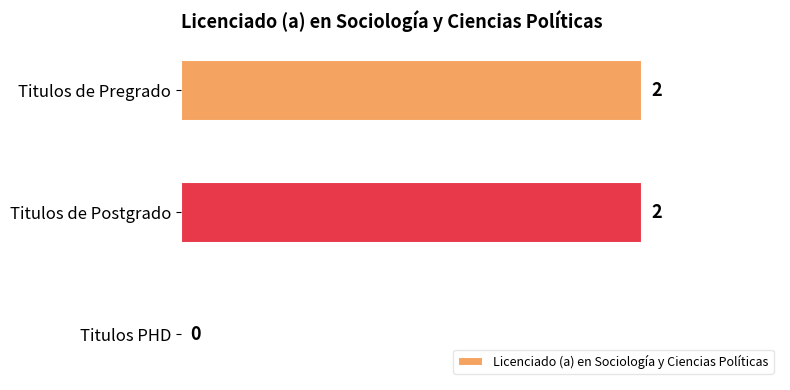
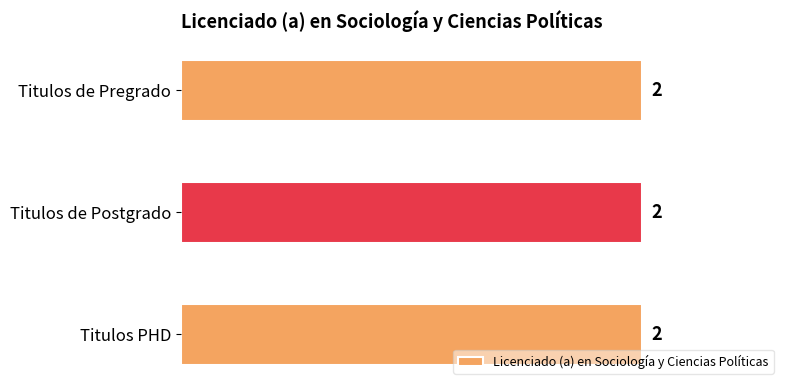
  {
    "Titulos de Pregrado": 2,
    "Titulos de Postgrado": 2,
-   "Titulos PHD": 0
+   "Titulos PHD": 2
  }
